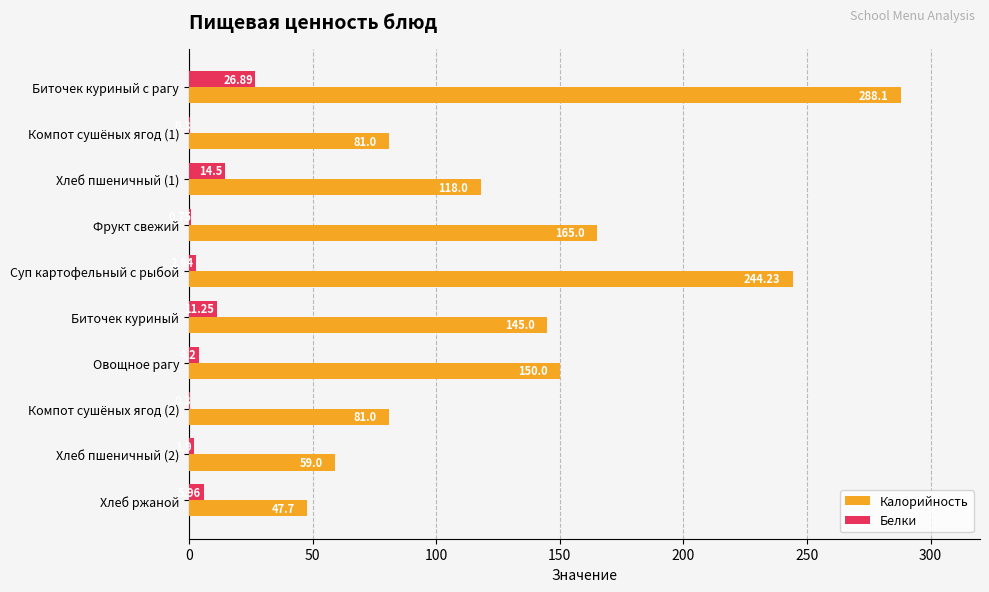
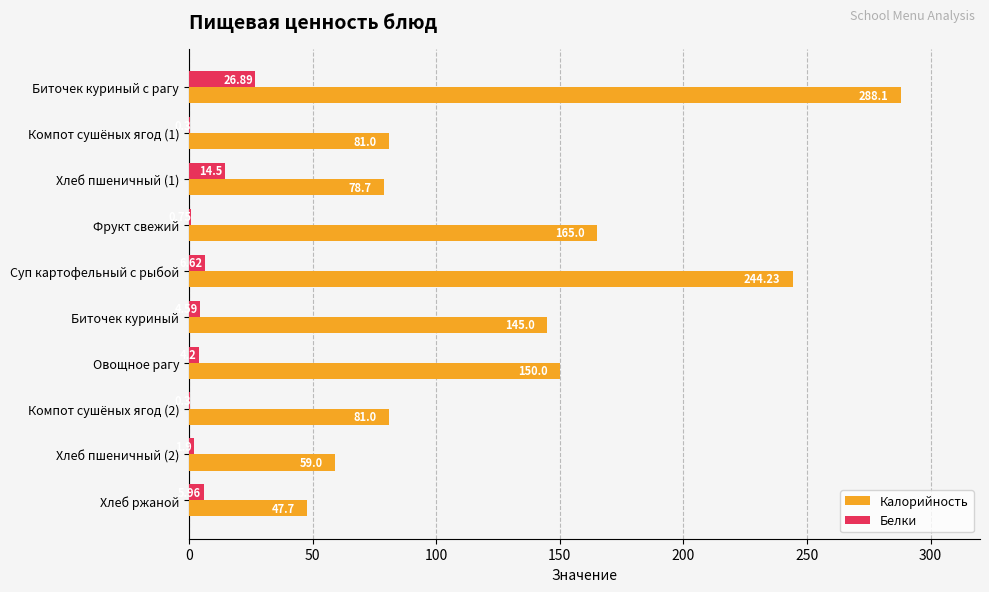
  {
    "Калорийность": {
      "Биточек куриный с рагу": 288.1,
      "Компот сушёных ягод (1)": 81.0,
-     "Хлеб пшеничный (1)": 118.0,
+     "Хлеб пшеничный (1)": 78.7,
      "Фрукт свежий": 165.0,
      "Суп картофельный с рыбой": 244.23,
      "Биточек куриный": 145.0,
      "Овощное рагу": 150.0,
      "Компот сушёных ягод (2)": 81.0,
      "Хлеб пшеничный (2)": 59.0,
      "Хлеб ржаной": 47.7
    },
    "Белки": {
-     "Суп картофельный с рыбой": 3,
-     "Биточек куриный": 11,
+     "Суп картофельный с рыбой": 7,
+     "Биточек куриный": 5,
      "Овощное рагу": 4,
      "Хлеб пшеничный (2)": 2,
      "Хлеб ржаной": 6
    }
  }
